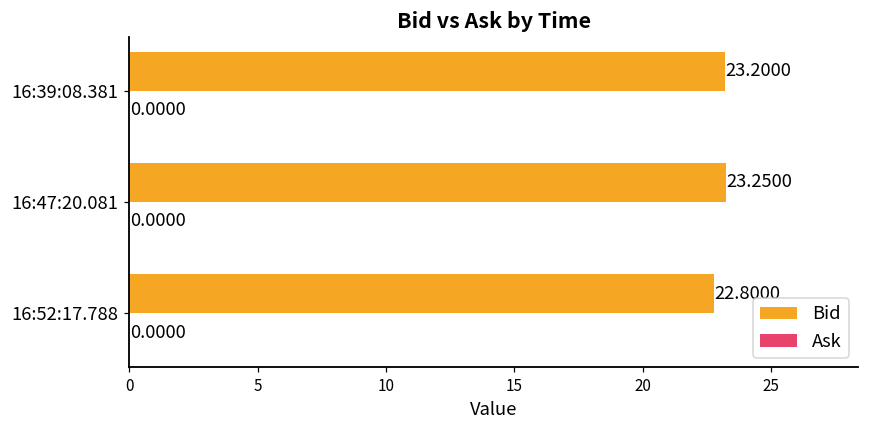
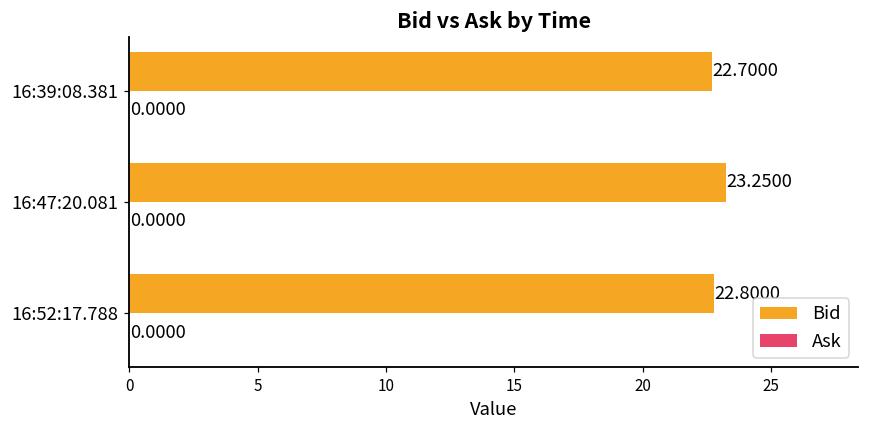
  {
    "Bid": {
-     "16:39:08.381": 23.2000,
+     "16:39:08.381": 22.7000,
      "16:47:20.081": 23.2500
    },
    "Ask": {
      "16:39:08.381": 0.0000,
      "16:47:20.081": 0.0000,
      "16:52:17.788": 0.0000
    }
  }
